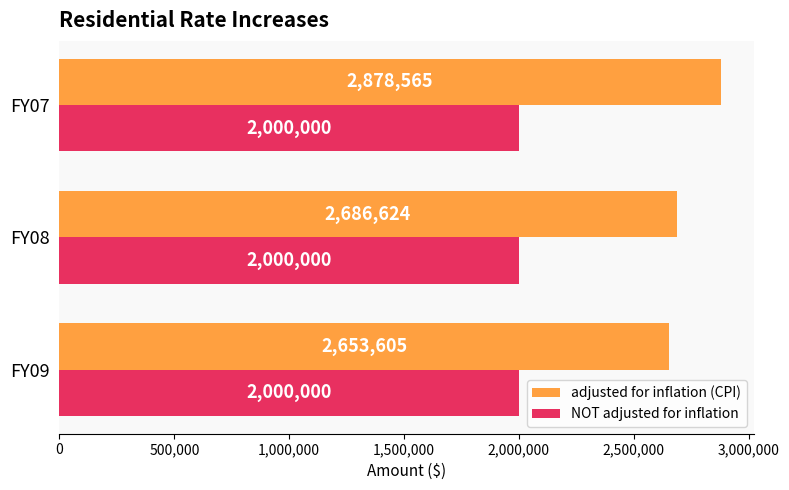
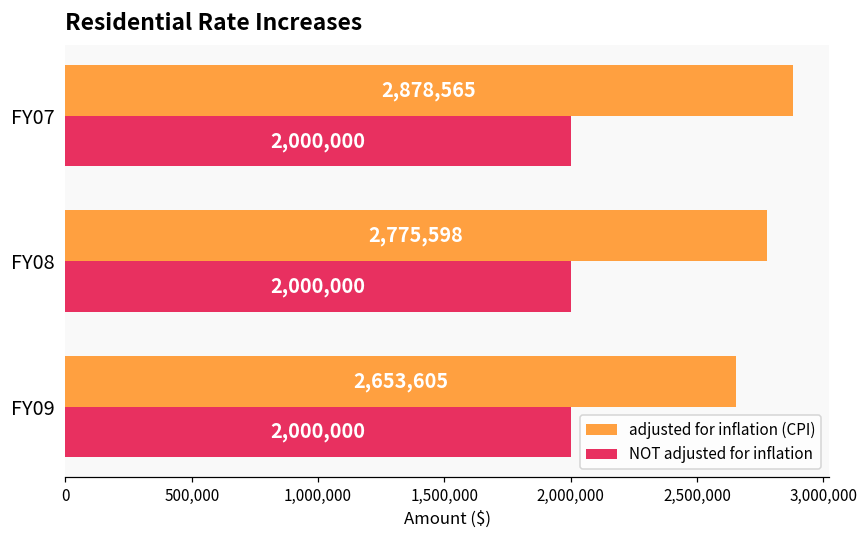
  {
    "adjusted for inflation (CPI)": {
      "FY07": "2,878,565",
-     "FY08": "2,686,624",
+     "FY08": "2,775,598",
      "FY09": "2,653,605"
    },
    "NOT adjusted for inflation": {
      "FY07": "2,000,000",
      "FY08": "2,000,000",
      "FY09": "2,000,000"
    }
  }
